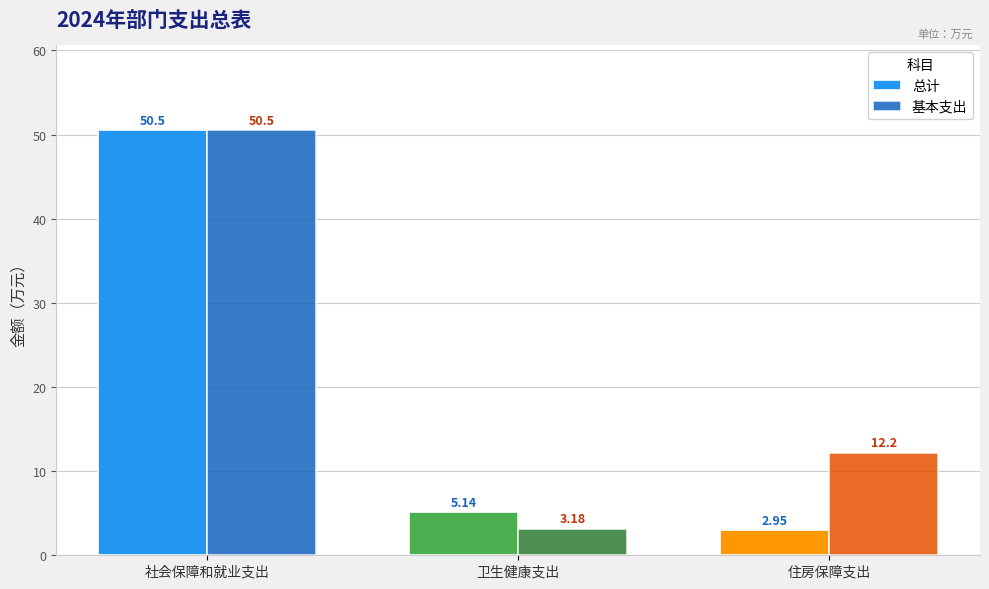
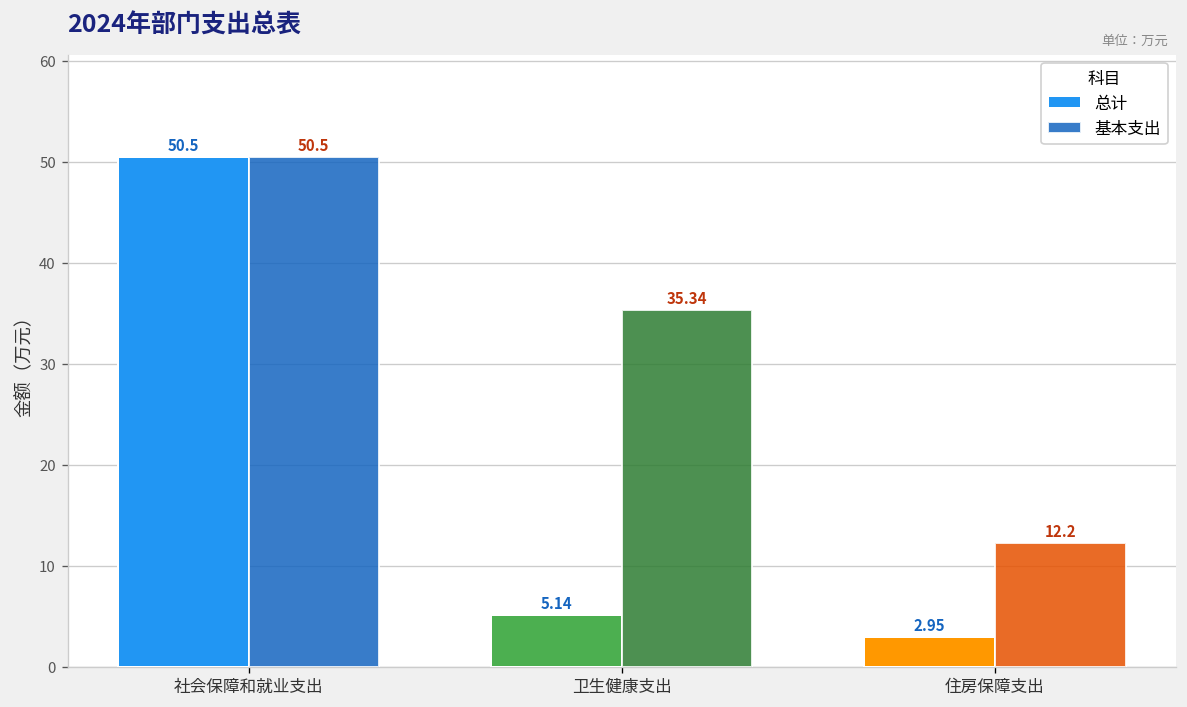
  {
    "总计": {
      "社会保障和就业支出": 50.5,
      "卫生健康支出": 5.14,
      "住房保障支出": 2.95
    },
    "基本支出": {
      "社会保障和就业支出": 50.5,
-     "卫生健康支出": 3.18,
+     "卫生健康支出": 35.34,
      "住房保障支出": 12.2
    }
  }
